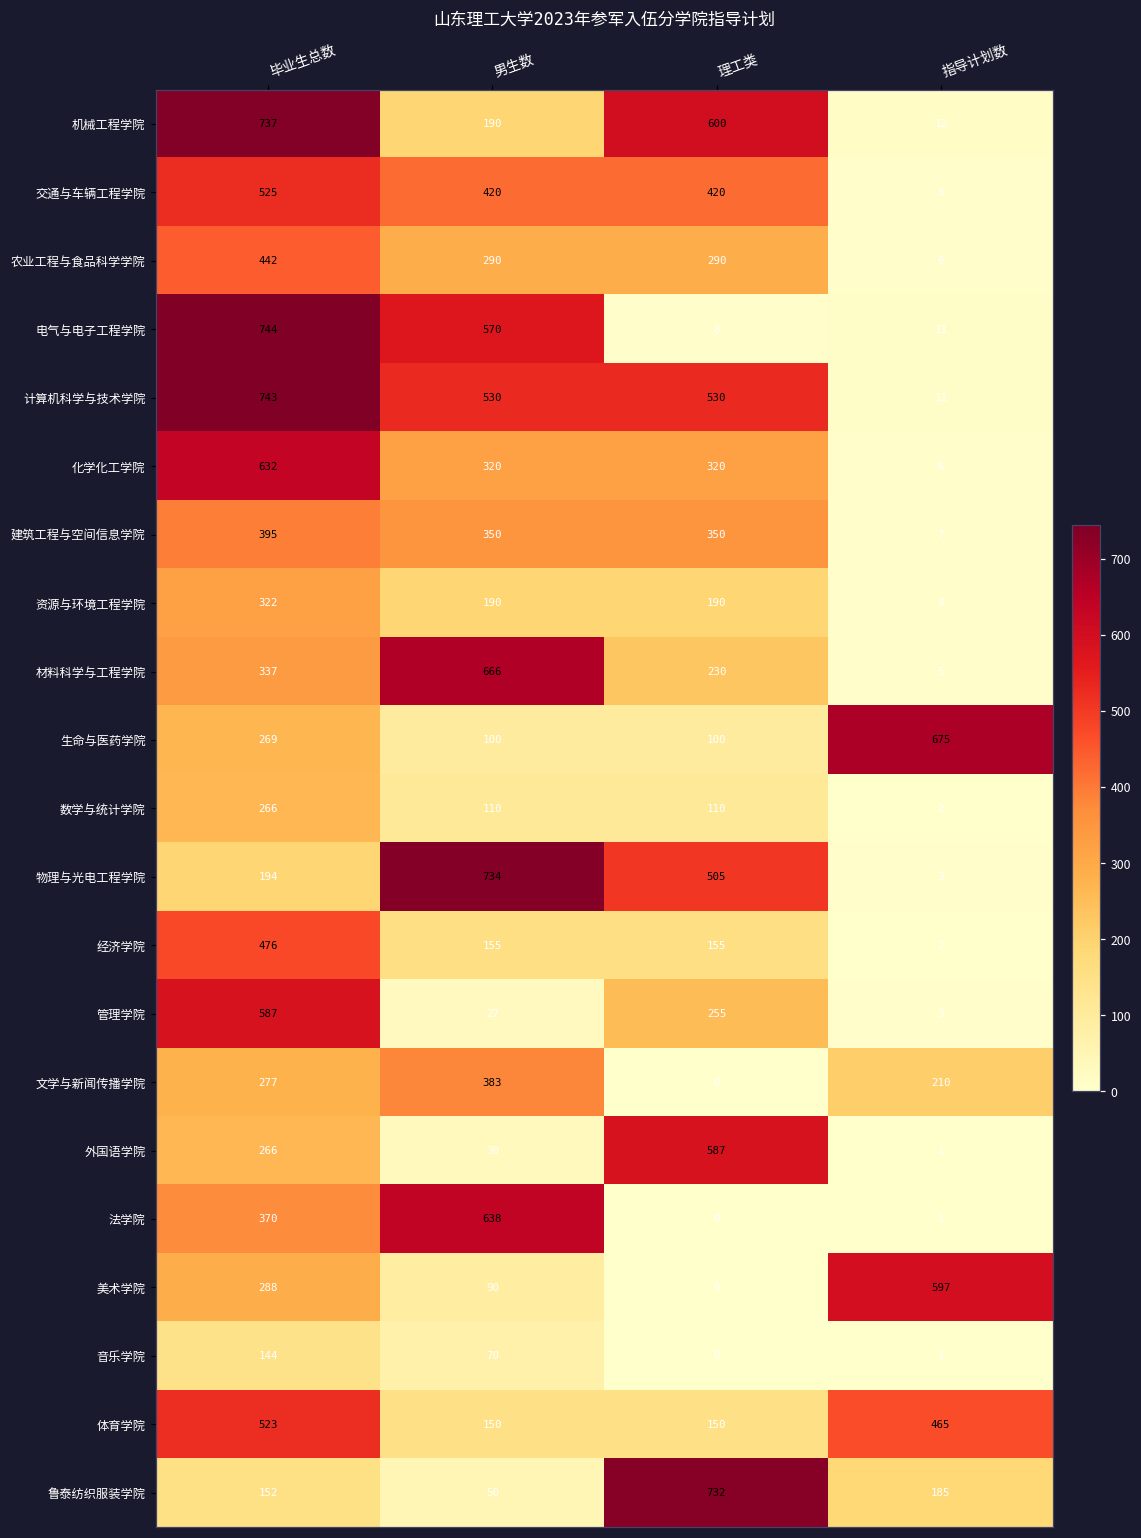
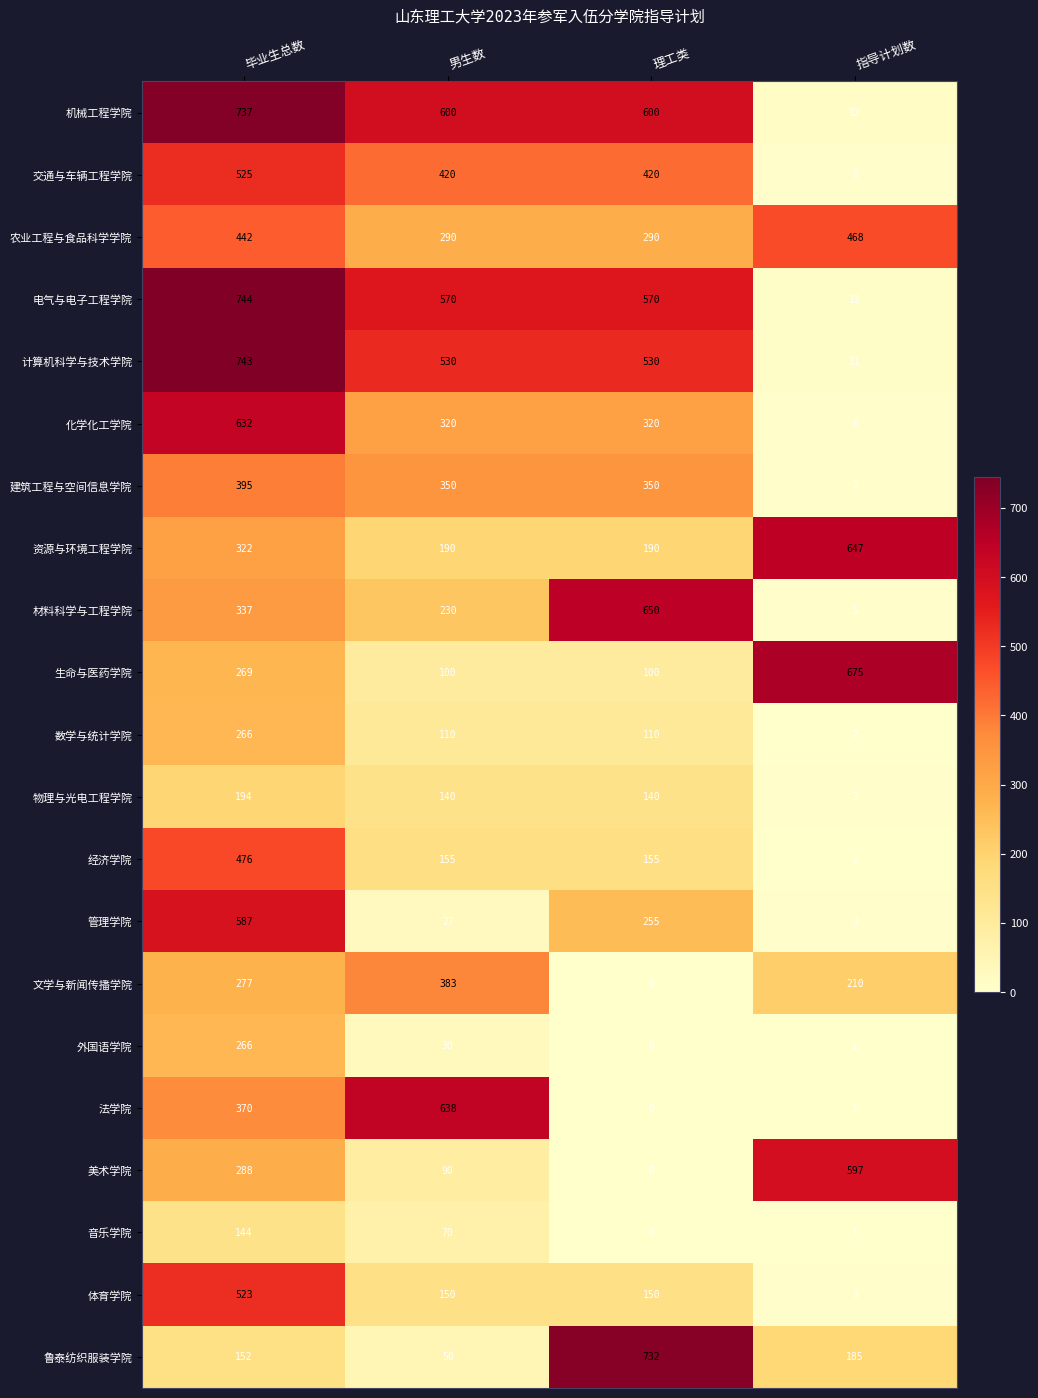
  {
    "机械工程学院": {
      "毕业生总数": 737,
-     "男生数": 190,
+     "男生数": 600,
      "理工类": 600,
      "指导计划数": 12
    },
    "交通与车辆工程学院": {
      "毕业生总数": 525,
      "男生数": 420,
      "理工类": 420,
      "指导计划数": 8
    },
    "农业工程与食品科学学院": {
      "毕业生总数": 442,
      "男生数": 290,
      "理工类": 290,
-     "指导计划数": 6
+     "指导计划数": 468
    },
    "电气与电子工程学院": {
      "毕业生总数": 744,
      "男生数": 570,
-     "理工类": 8,
+     "理工类": 570,
      "指导计划数": 11
    },
    "计算机科学与技术学院": {
      "毕业生总数": 743,
      "男生数": 530,
      "理工类": 530,
      "指导计划数": 11
    },
    "化学化工学院": {
      "毕业生总数": 632,
      "男生数": 320,
      "理工类": 320,
      "指导计划数": 6
    },
    "建筑工程与空间信息学院": {
      "毕业生总数": 395,
      "男生数": 350,
      "理工类": 350,
      "指导计划数": 7
    },
    "资源与环境工程学院": {
      "毕业生总数": 322,
      "男生数": 190,
      "理工类": 190,
-     "指导计划数": 4
+     "指导计划数": 647
    },
    "材料科学与工程学院": {
      "毕业生总数": 337,
-     "男生数": 666,
-     "理工类": 230,
+     "男生数": 230,
+     "理工类": 650,
      "指导计划数": 5
    },
    "生命与医药学院": {
      "毕业生总数": 269,
      "男生数": 100,
      "理工类": 100,
      "指导计划数": 675
    },
    "数学与统计学院": {
      "毕业生总数": 266,
      "男生数": 110,
      "理工类": 110,
      "指导计划数": 2
    },
    "物理与光电工程学院": {
      "毕业生总数": 194,
-     "男生数": 734,
-     "理工类": 505,
+     "男生数": 140,
+     "理工类": 140,
      "指导计划数": 3
    },
    "经济学院": {
      "毕业生总数": 476,
      "男生数": 155,
      "理工类": 155,
      "指导计划数": 2
    },
    "管理学院": {
      "毕业生总数": 587,
      "男生数": 27,
      "理工类": 255,
      "指导计划数": 3
    },
    "文学与新闻传播学院": {
      "毕业生总数": 277,
      "男生数": 383,
      "理工类": 0,
      "指导计划数": 210
    },
    "外国语学院": {
      "毕业生总数": 266,
      "男生数": 30,
-     "理工类": 587,
+     "理工类": 0,
      "指导计划数": 1
    },
    "法学院": {
      "毕业生总数": 370,
      "男生数": 638,
      "理工类": 0,
      "指导计划数": 1
    },
    "美术学院": {
      "毕业生总数": 288,
      "男生数": 90,
      "理工类": 0,
      "指导计划数": 597
    },
    "音乐学院": {
      "毕业生总数": 144,
      "男生数": 70,
      "理工类": 0,
      "指导计划数": 1
    },
    "体育学院": {
      "毕业生总数": 523,
      "男生数": 150,
      "理工类": 150,
-     "指导计划数": 465
+     "指导计划数": 3
    },
    "鲁泰纺织服装学院": {
      "毕业生总数": 152,
      "男生数": 50,
      "理工类": 732,
      "指导计划数": 185
    }
  }
